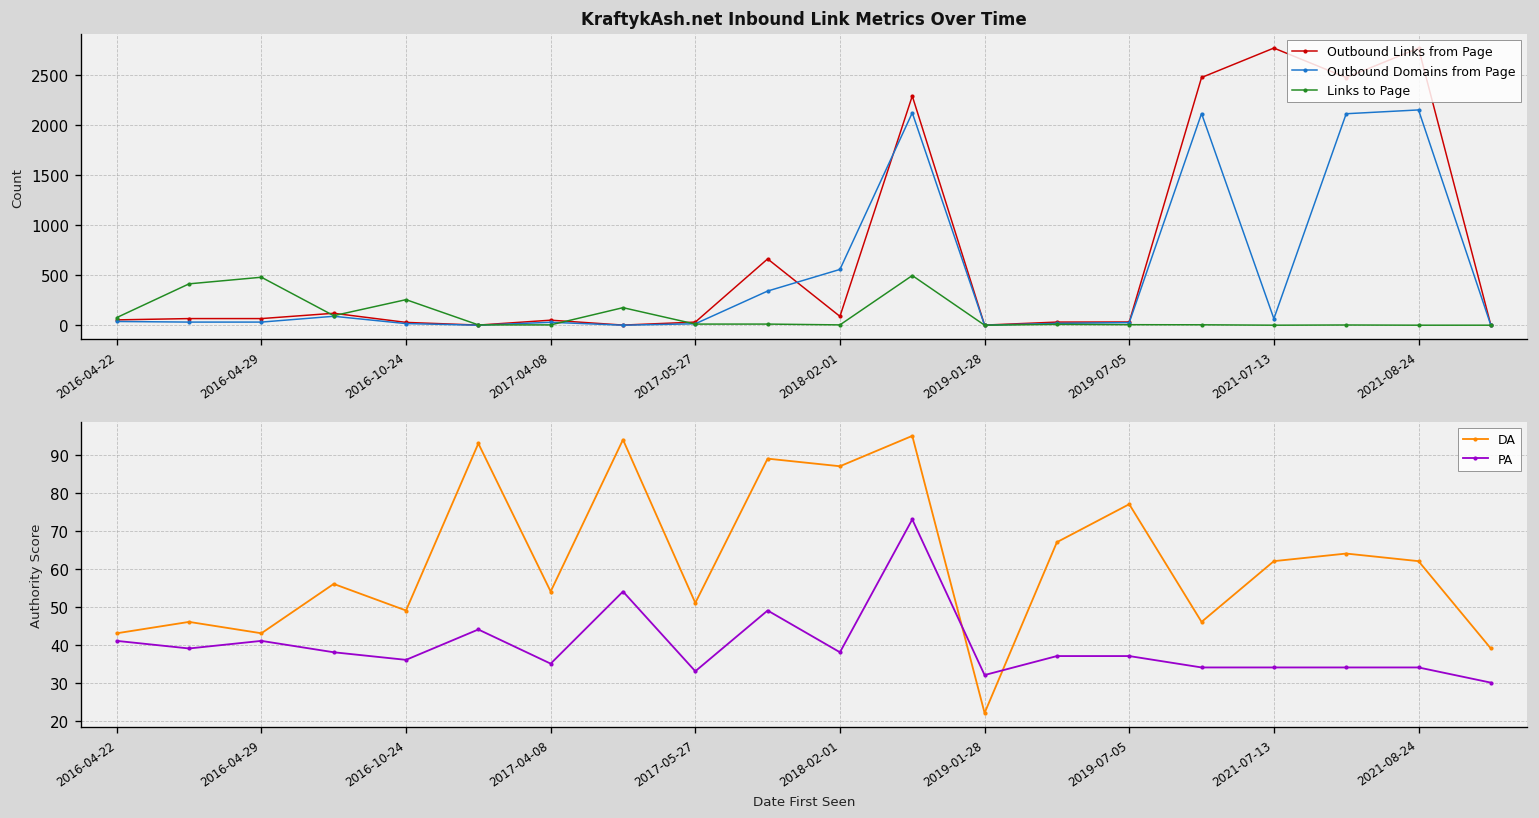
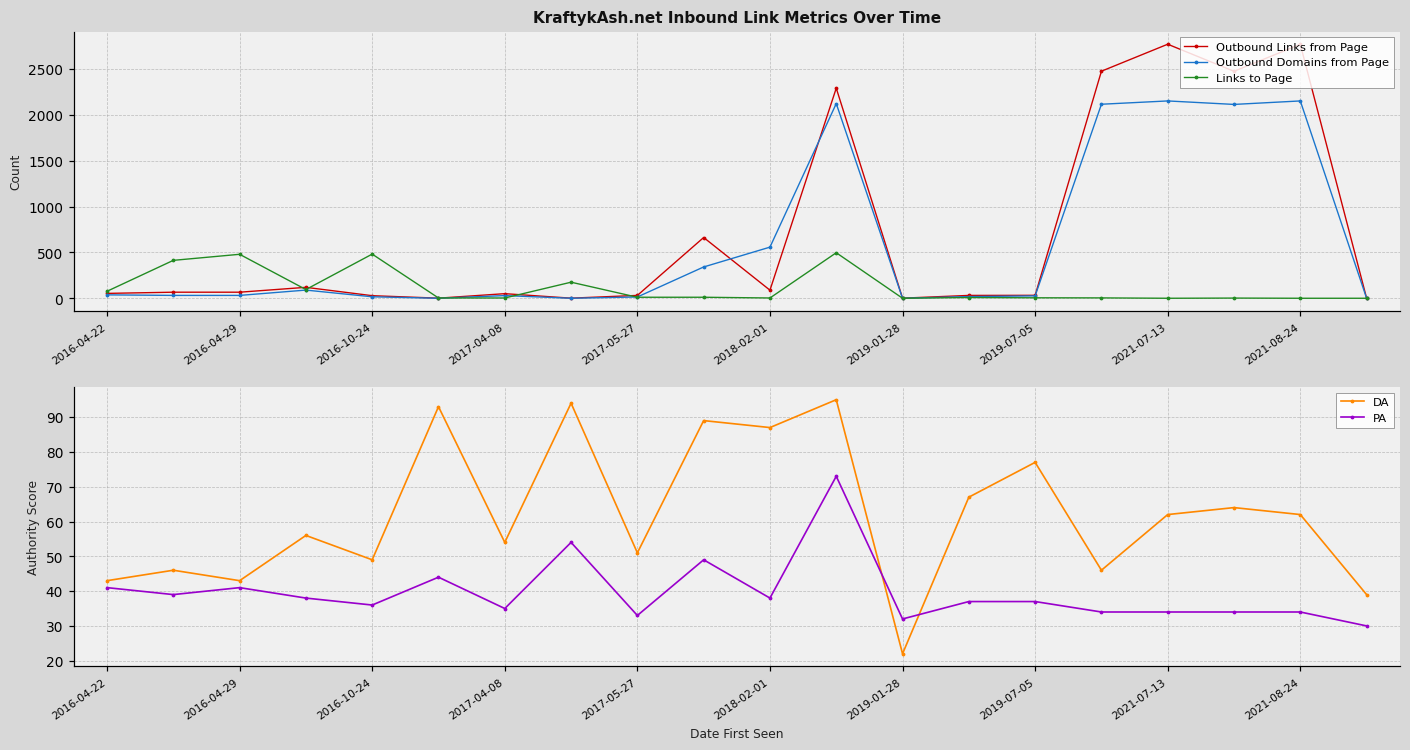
  {
    "KraftykAsh.net Inbound Link Metrics Over Time": {
      "Outbound Links from Page": {
        "2016-04-29": 100,
        "2018-02-01": 100,
        "2021-07-13": 2800
      },
      "Outbound Domains from Page": {
        "2016-04-29": 0,
        "2018-02-01": 600,
-       "2021-07-13": 100,
+       "2021-07-13": 2200,
        "2021-08-24": 2200
      },
      "Links to Page": {
        "2016-04-29": 500,
-       "2016-10-24": 300,
+       "2016-10-24": 500,
        "2018-02-01": 0,
        "2021-07-13": 0,
        "2021-08-24": 0
      }
    }
  }
